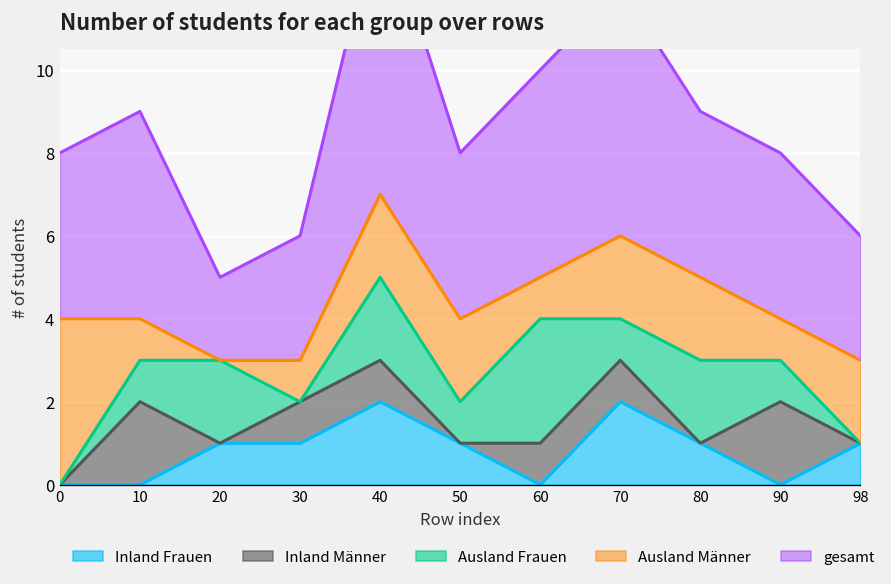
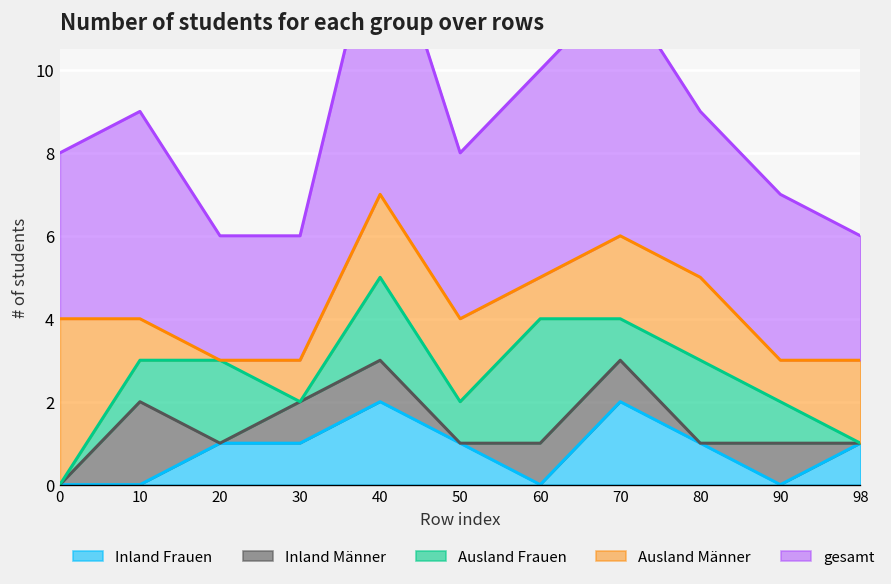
  {
    "Inland Frauen": {
      "10": 0,
      "30": 1,
      "40": 2,
      "60": 0,
      "70": 2,
      "90": 0
    },
    "Inland Männer": {
      "10": 2,
      "40": 3,
      "60": 1,
      "70": 3,
-     "90": 2
+     "90": 1
    },
    "Ausland Frauen": {
      "10": 3,
      "40": 5,
      "50": 2,
      "60": 4,
      "70": 4,
      "80": 3
    },
    "Ausland Männer": {
      "0": 4,
      "10": 4,
      "30": 3,
      "40": 7,
      "50": 4,
      "60": 5,
      "70": 6,
      "80": 5,
      "98": 3
    },
    "gesamt": {
      "0": 4,
      "10": 5,
-     "20": 2,
+     "20": 3,
      "30": 3,
      "50": 4,
      "60": 5,
      "80": 4,
      "90": 4,
      "98": 3
    }
  }
